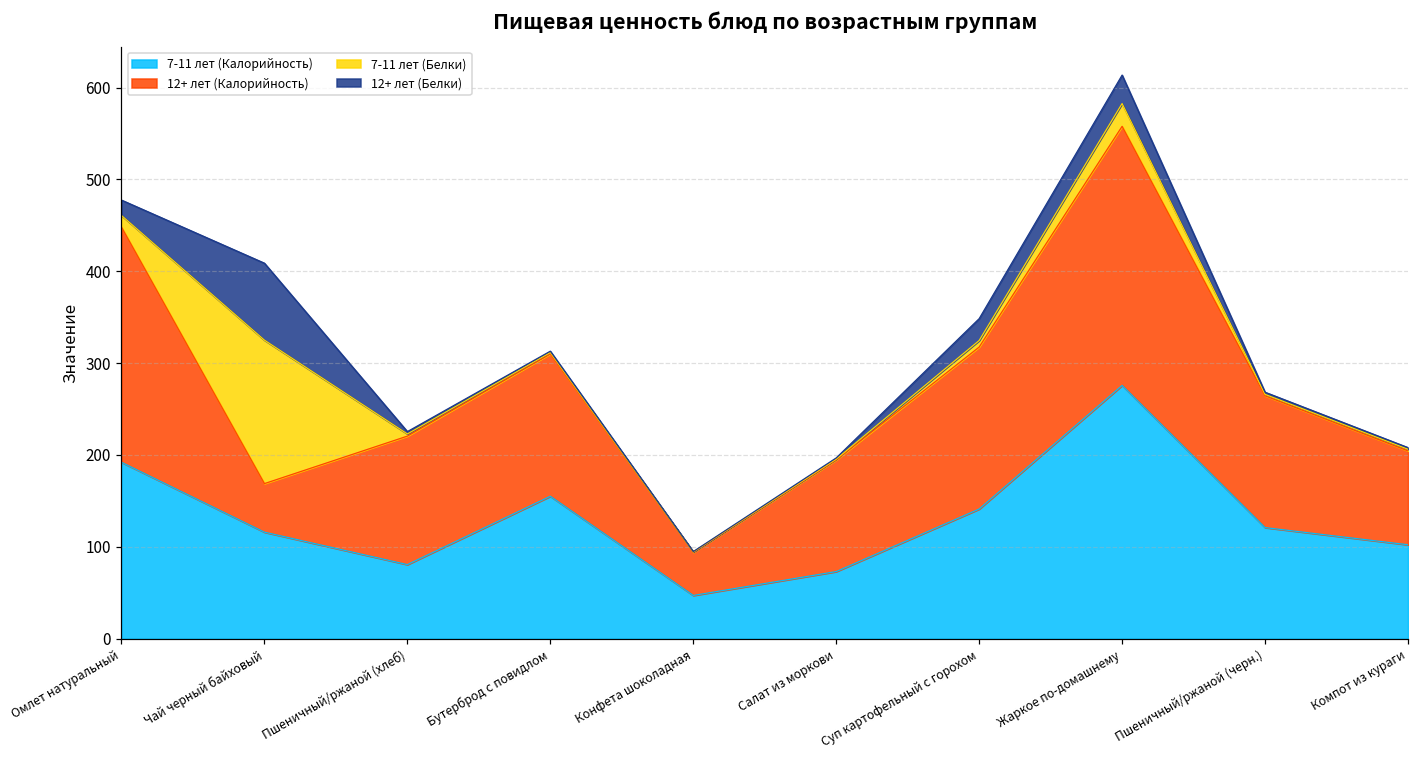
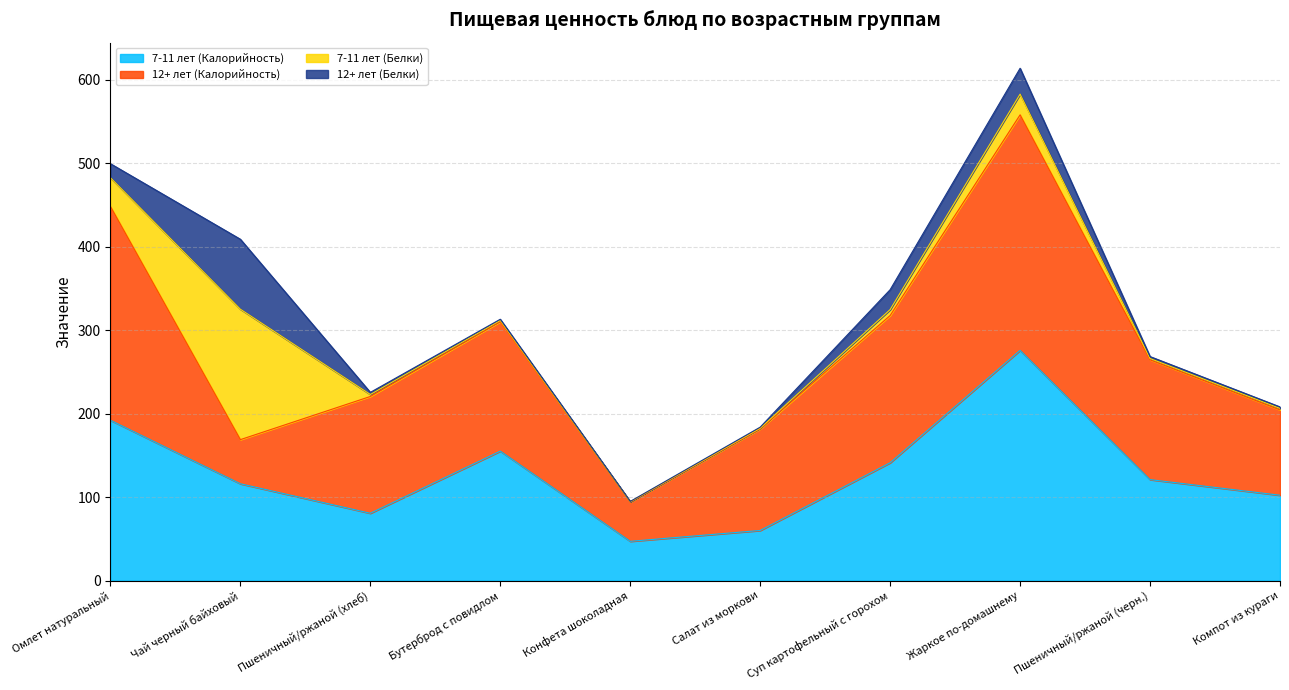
  {
    "7-11 лет (Калорийность)": {
      "Омлет натуральный": 190,
      "Чай черный байховый": 120,
      "Пшеничный/ржаной (хлеб)": 80,
      "Бутерброд с повидлом": 160,
      "Конфета шоколадная": 50,
-     "Салат из моркови": 70,
+     "Салат из моркови": 60,
      "Суп картофельный с горохом": 140,
      "Жаркое по-домашнему": 280,
      "Пшеничный/ржаной (черн.)": 120,
      "Компот из кураги": 100
    },
    "12+ лет (Калорийность)": {
      "Омлет натуральный": 260,
      "Чай черный байховый": 50,
      "Суп картофельный с горохом": 180,
      "Жаркое по-домашнему": 280
    },
    "7-11 лет (Белки)": {
-     "Омлет натуральный": 10,
+     "Омлет натуральный": 30,
      "Чай черный байховый": 160,
      "Суп картофельный с горохом": 10,
      "Жаркое по-домашнему": 20
    },
    "12+ лет (Белки)": {
      "Омлет натуральный": 20,
      "Чай черный байховый": 80,
      "Суп картофельный с горохом": 20,
      "Жаркое по-домашнему": 30
    }
  }
